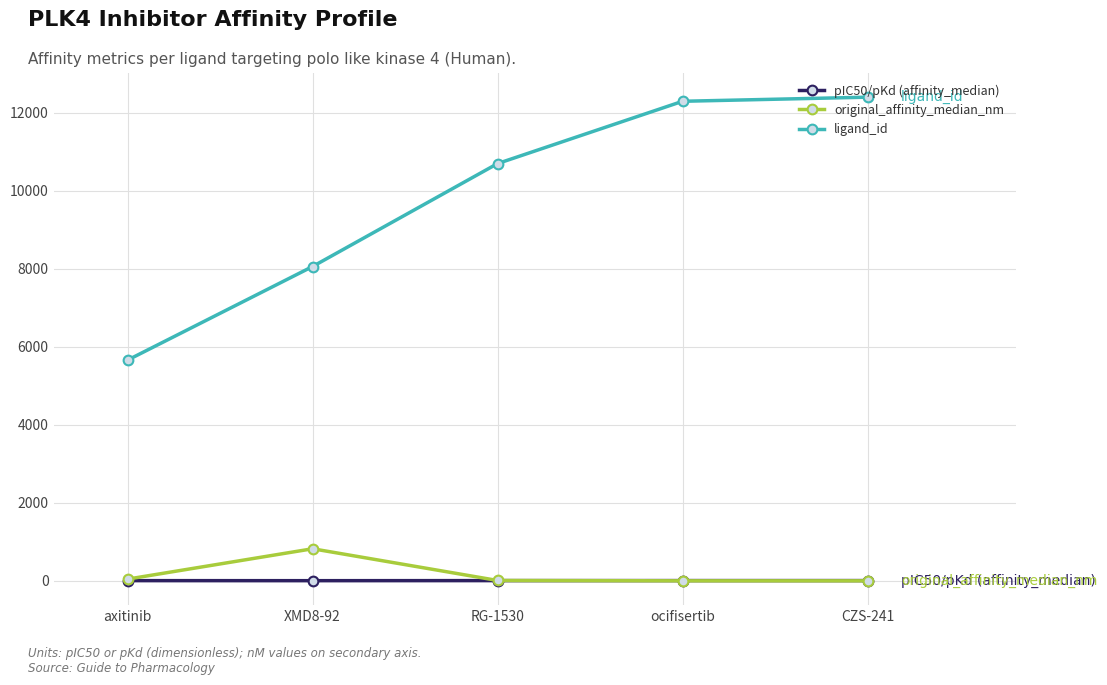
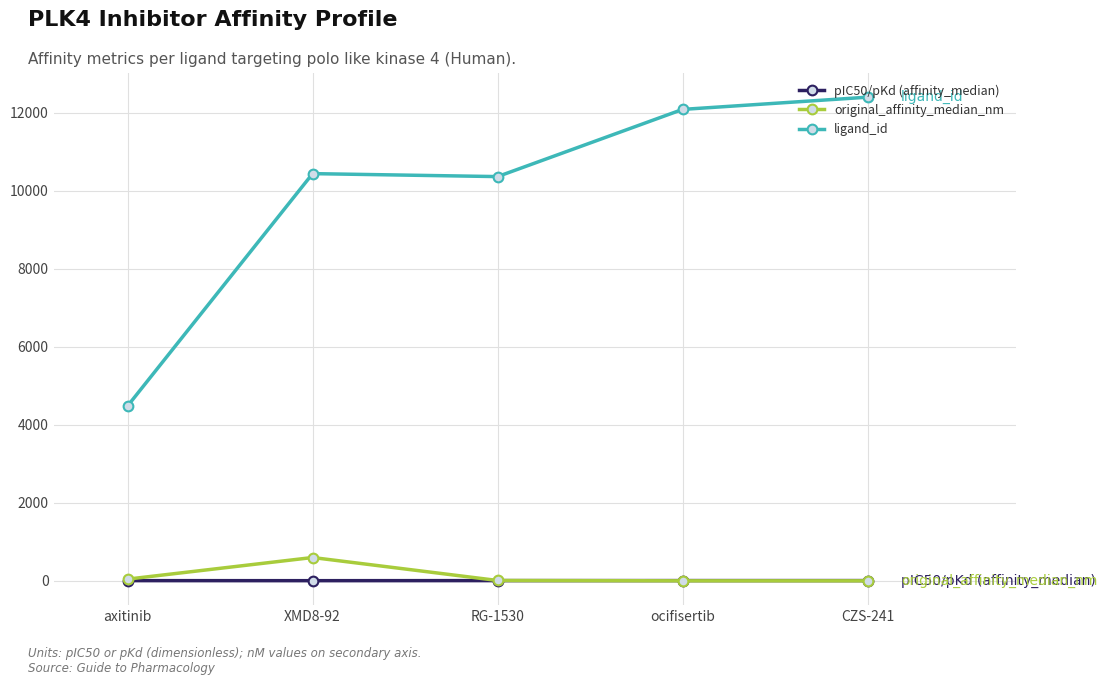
  {
    "pIC50/pKd (affinity_median)": {
      "XMD8-92": 0
    },
    "original_affinity_median_nm": {
-     "XMD8-92": 800
+     "XMD8-92": 600
    },
    "ligand_id": {
-     "axitinib": 5700,
-     "XMD8-92": 8100,
-     "RG-1530": 10700,
-     "ocifisertib": 12300,
+     "axitinib": 4500,
+     "XMD8-92": 10400,
+     "RG-1530": 10400,
+     "ocifisertib": 12100,
      "CZS-241": 12400
    }
  }
